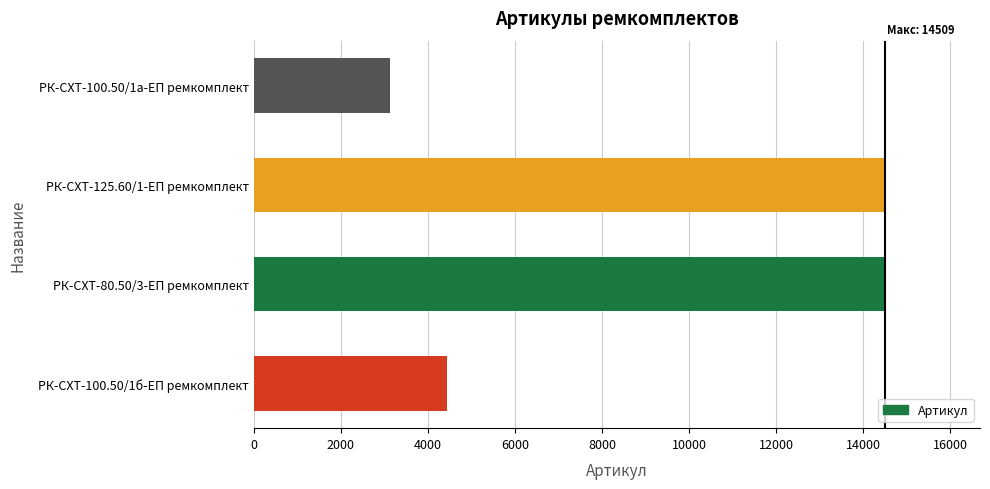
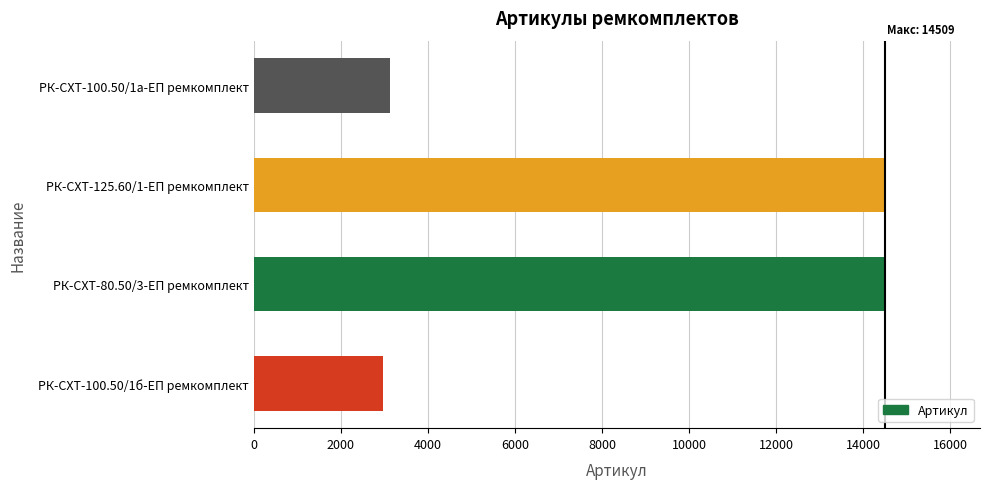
  {
    "РК-СХТ-100.50/1а-ЕП ремкомплект": 3100,
    "РК-СХТ-125.60/1-ЕП ремкомплект": 14500,
    "РК-СХТ-80.50/3-ЕП ремкомплект": 14500,
-   "РК-СХТ-100.50/1б-ЕП ремкомплект": 4400
+   "РК-СХТ-100.50/1б-ЕП ремкомплект": 3000
  }
